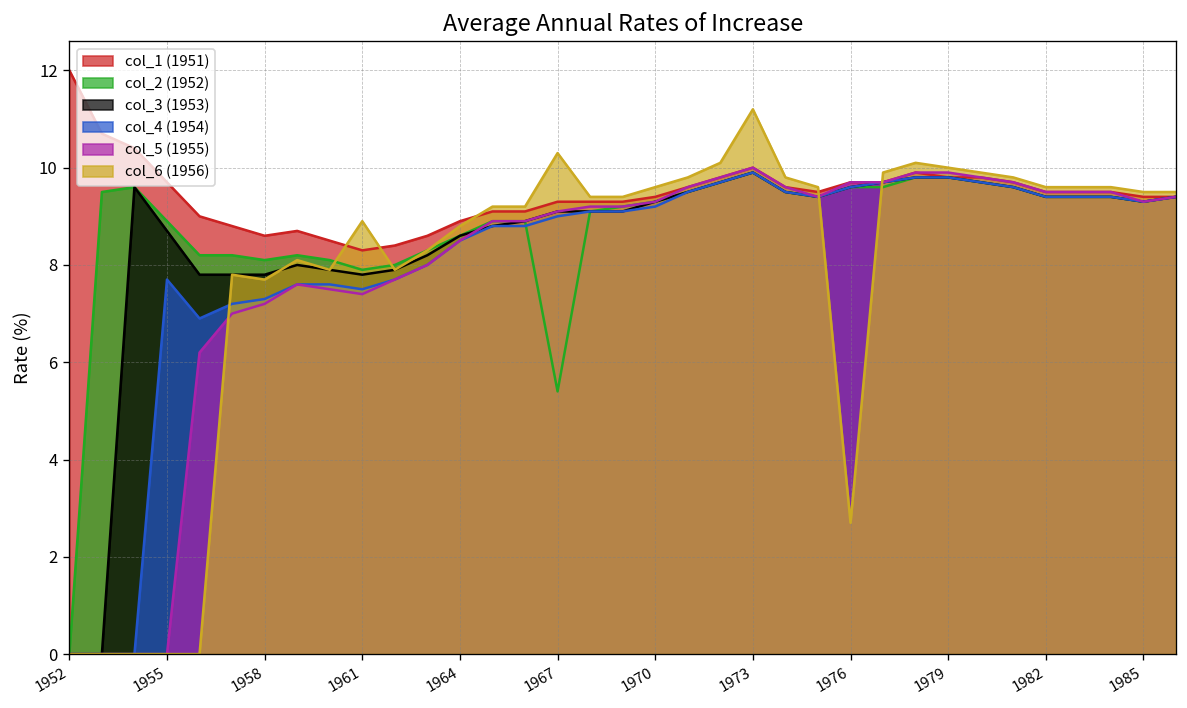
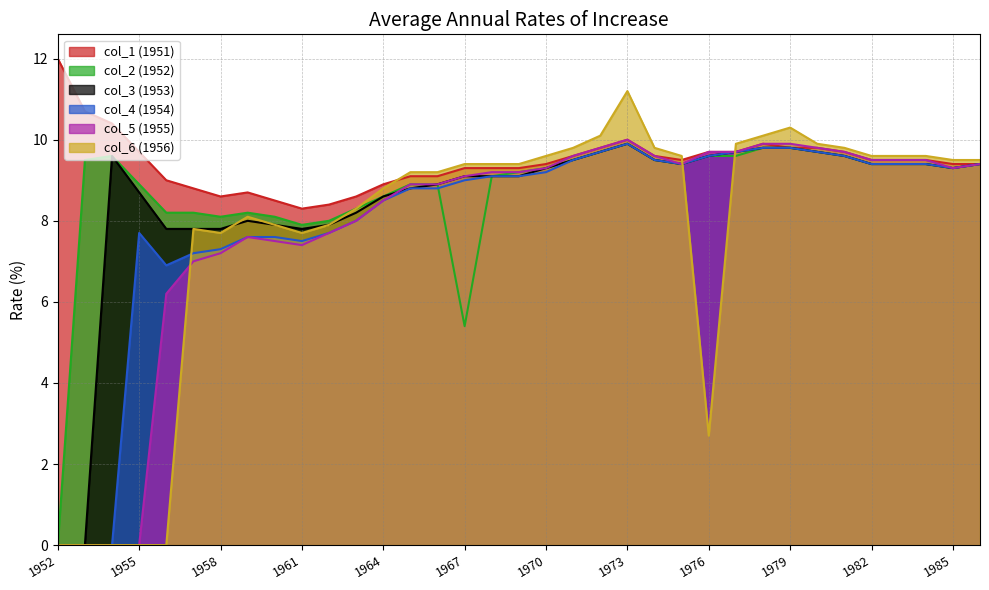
  {
    "col_1 (1951)": {
      "1952": 12.0,
      "1958": 8.6,
      "1961": 8.3,
      "1964": 8.9,
      "1967": 9.3,
      "1970": 9.4,
      "1985": 9.4
    },
    "col_2 (1952)": {
      "1955": 8.9,
      "1958": 8.1,
      "1961": 7.9,
      "1967": 5.4
    },
    "col_3 (1953)": {
      "1955": 8.7,
      "1958": 7.8,
      "1961": 7.8
    },
    "col_4 (1954)": {
      "1955": 7.7,
      "1958": 7.3,
      "1961": 7.5,
      "1967": 9.0,
      "1970": 9.2
    },
    "col_5 (1955)": {
      "1958": 7.2,
      "1961": 7.4,
      "1979": 9.9
    },
    "col_6 (1956)": {
      "1958": 7.7,
-     "1961": 8.9,
+     "1961": 7.7,
      "1964": 8.8,
-     "1967": 10.3,
+     "1967": 9.4,
      "1970": 9.6,
      "1973": 11.2,
      "1976": 2.7,
-     "1979": 10.0,
+     "1979": 10.3,
      "1982": 9.6,
      "1985": 9.5
    }
  }
